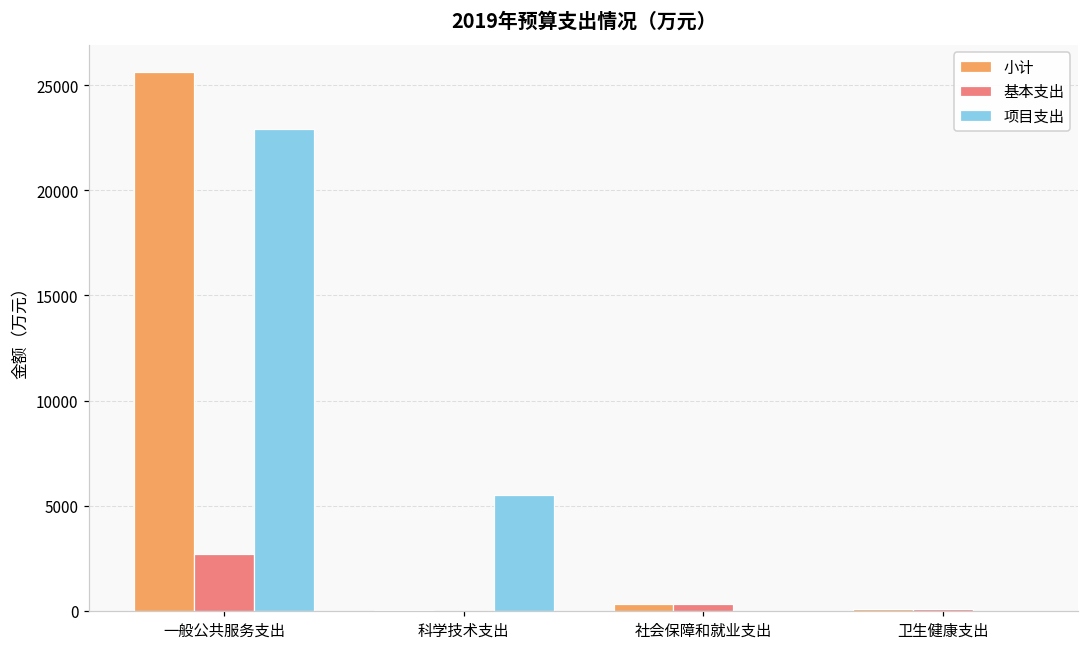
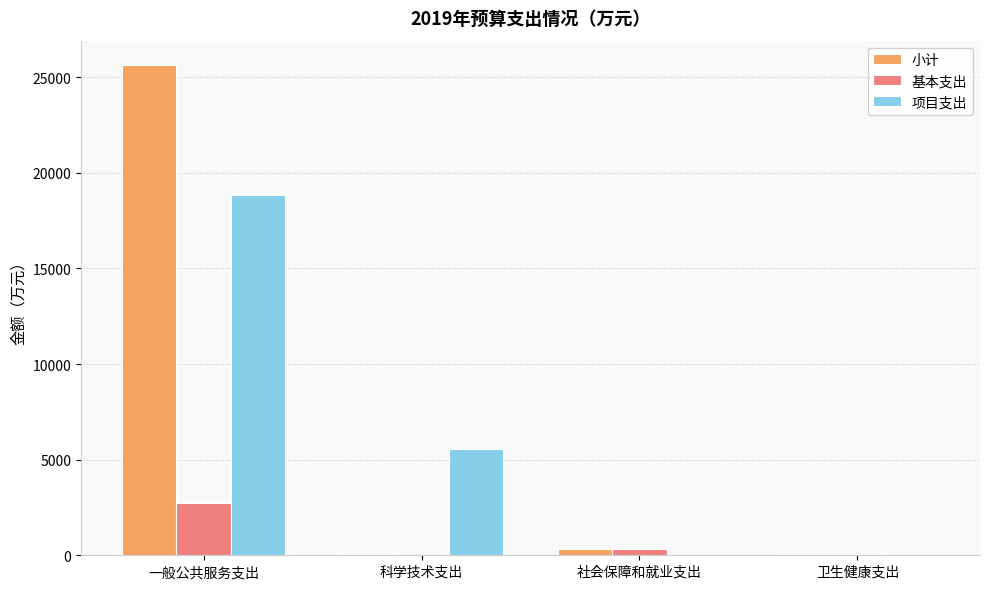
  {
    "项目支出": {
-     "一般公共服务支出": 22900,
+     "一般公共服务支出": 18800,
      "科学技术支出": 5500,
      "社会保障和就业支出": 0,
      "卫生健康支出": 0
    }
  }
